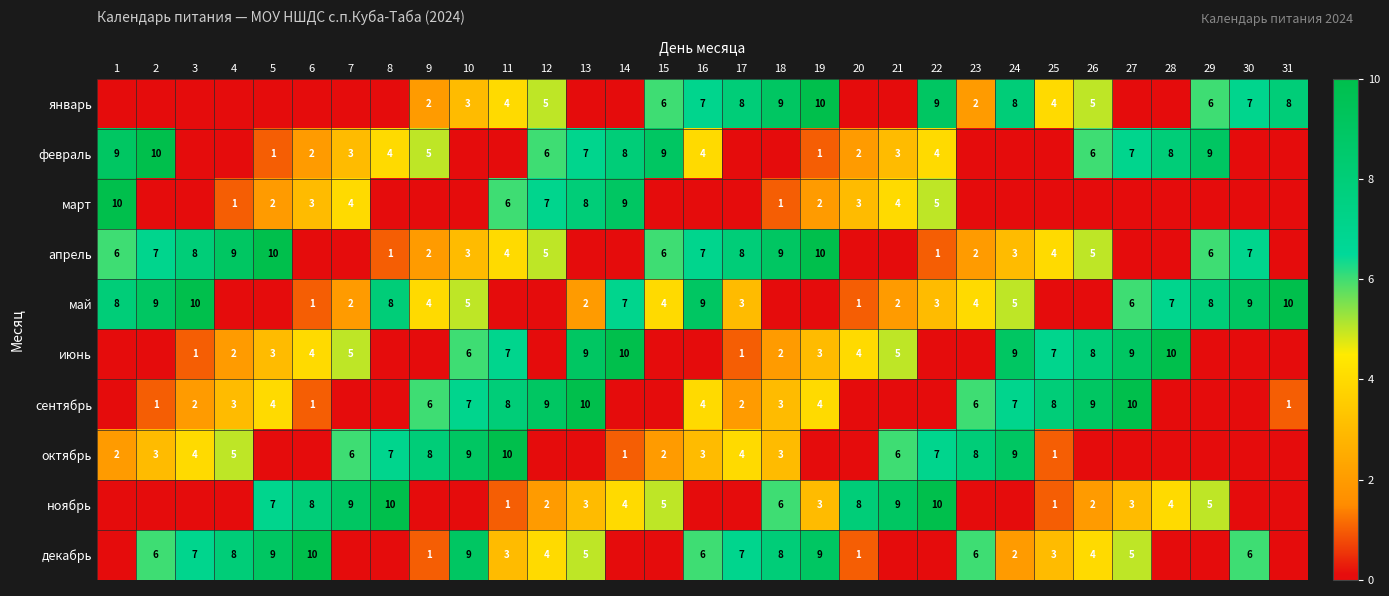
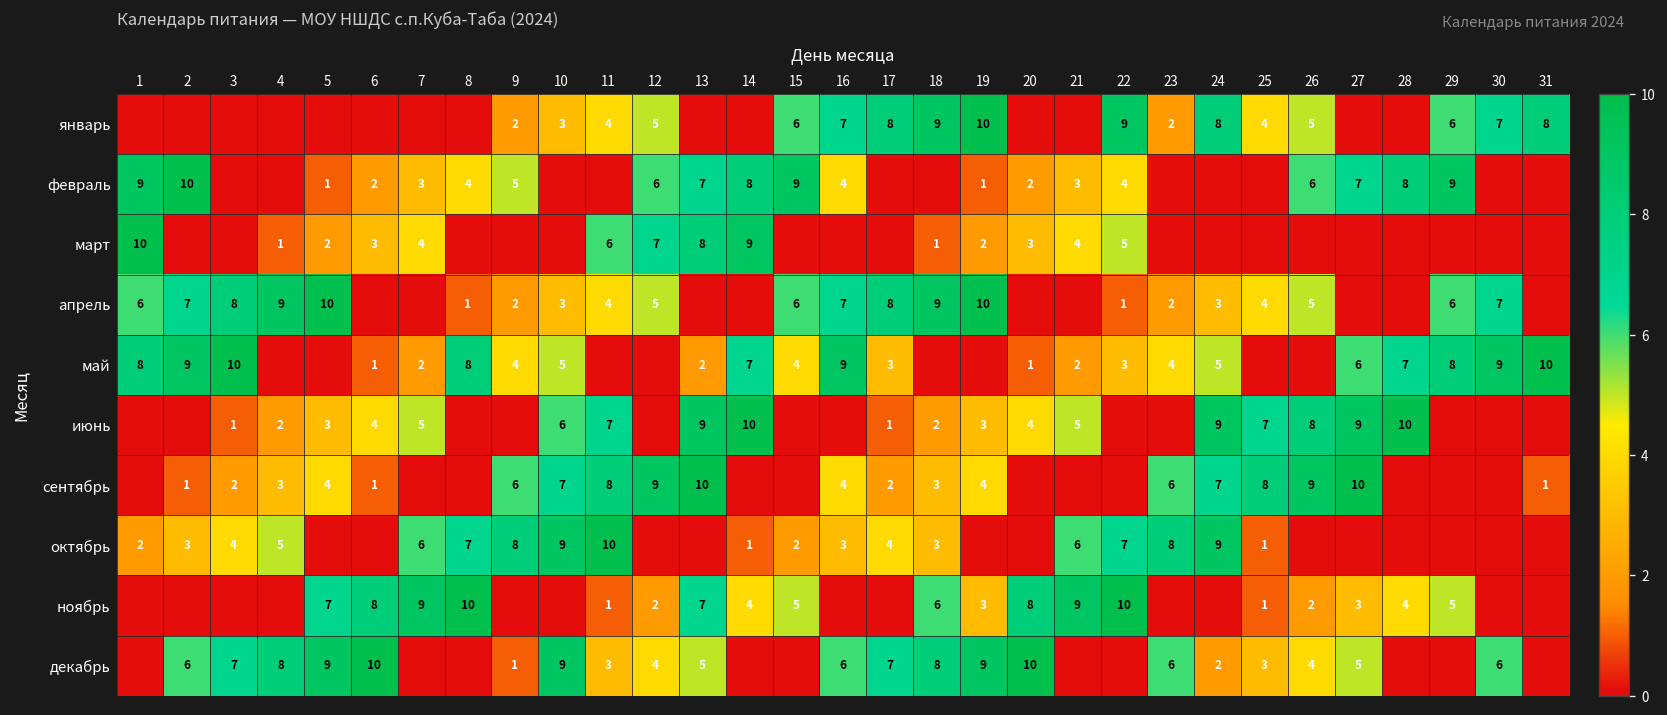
  {
    "январь": {
      "9": 2,
      "10": 3,
      "11": 4,
      "12": 5,
      "15": 6,
      "16": 7,
      "17": 8,
      "18": 9,
      "19": 10,
      "22": 9,
      "23": 2,
      "24": 8,
      "25": 4,
      "26": 5,
      "29": 6,
      "30": 7,
      "31": 8
    },
    "февраль": {
      "1": 9,
      "2": 10,
      "5": 1,
      "6": 2,
      "7": 3,
      "8": 4,
      "9": 5,
      "12": 6,
      "13": 7,
      "14": 8,
      "15": 9,
      "16": 4,
      "19": 1,
      "20": 2,
      "21": 3,
      "22": 4,
      "26": 6,
      "27": 7,
      "28": 8,
      "29": 9
    },
    "март": {
      "1": 10,
      "4": 1,
      "5": 2,
      "6": 3,
      "7": 4,
      "11": 6,
      "12": 7,
      "13": 8,
      "14": 9,
      "18": 1,
      "19": 2,
      "20": 3,
      "21": 4,
      "22": 5
    },
    "апрель": {
      "1": 6,
      "2": 7,
      "3": 8,
      "4": 9,
      "5": 10,
      "8": 1,
      "9": 2,
      "10": 3,
      "11": 4,
      "12": 5,
      "15": 6,
      "16": 7,
      "17": 8,
      "18": 9,
      "19": 10,
      "22": 1,
      "23": 2,
      "24": 3,
      "25": 4,
      "26": 5,
      "29": 6,
      "30": 7
    },
    "май": {
      "1": 8,
      "2": 9,
      "3": 10,
      "6": 1,
      "7": 2,
      "8": 8,
      "9": 4,
      "10": 5,
      "13": 2,
      "14": 7,
      "15": 4,
      "16": 9,
      "17": 3,
      "20": 1,
      "21": 2,
      "22": 3,
      "23": 4,
      "24": 5,
      "27": 6,
      "28": 7,
      "29": 8,
      "30": 9,
      "31": 10
    },
    "июнь": {
      "3": 1,
      "4": 2,
      "5": 3,
      "6": 4,
      "7": 5,
      "10": 6,
      "11": 7,
      "13": 9,
      "14": 10,
      "17": 1,
      "18": 2,
      "19": 3,
      "20": 4,
      "21": 5,
      "24": 9,
      "25": 7,
      "26": 8,
      "27": 9,
      "28": 10
    },
    "сентябрь": {
      "2": 1,
      "3": 2,
      "4": 3,
      "5": 4,
      "6": 1,
      "9": 6,
      "10": 7,
      "11": 8,
      "12": 9,
      "13": 10,
      "16": 4,
      "17": 2,
      "18": 3,
      "19": 4,
      "23": 6,
      "24": 7,
      "25": 8,
      "26": 9,
      "27": 10,
      "31": 1
    },
    "октябрь": {
      "1": 2,
      "2": 3,
      "3": 4,
      "4": 5,
      "7": 6,
      "8": 7,
      "9": 8,
      "10": 9,
      "11": 10,
      "14": 1,
      "15": 2,
      "16": 3,
      "17": 4,
      "18": 3,
      "21": 6,
      "22": 7,
      "23": 8,
      "24": 9,
      "25": 1
    },
    "ноябрь": {
      "5": 7,
      "6": 8,
      "7": 9,
      "8": 10,
      "11": 1,
      "12": 2,
-     "13": 3,
+     "13": 7,
      "14": 4,
      "15": 5,
      "18": 6,
      "19": 3,
      "20": 8,
      "21": 9,
      "22": 10,
      "25": 1,
      "26": 2,
      "27": 3,
      "28": 4,
      "29": 5
    },
    "декабрь": {
      "2": 6,
      "3": 7,
      "4": 8,
      "5": 9,
      "6": 10,
      "9": 1,
      "10": 9,
      "11": 3,
      "12": 4,
      "13": 5,
      "16": 6,
      "17": 7,
      "18": 8,
      "19": 9,
-     "20": 1,
+     "20": 10,
      "23": 6,
      "24": 2,
      "25": 3,
      "26": 4,
      "27": 5,
      "30": 6
    }
  }
